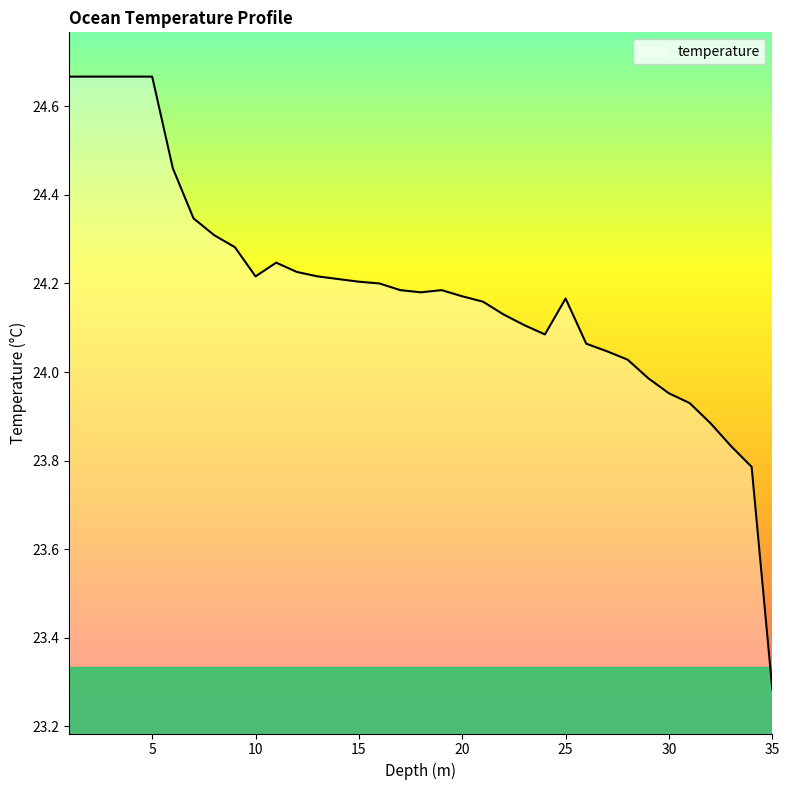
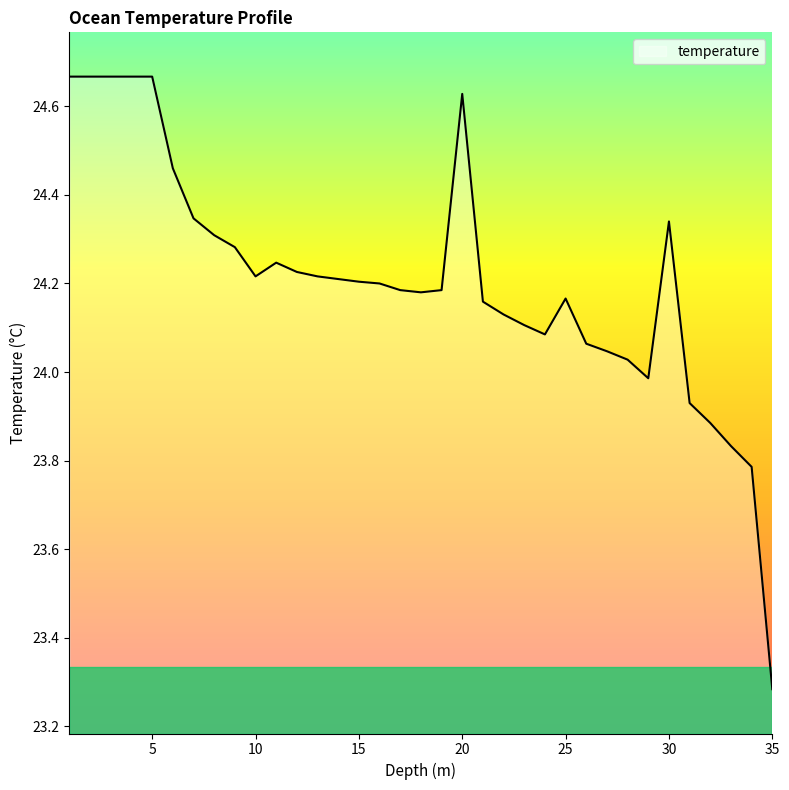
  {
    "5": 24.67,
    "10": 24.22,
    "15": 24.20,
-   "20": 24.17,
+   "20": 24.63,
    "25": 24.17,
-   "30": 23.95
+   "30": 24.34
  }
